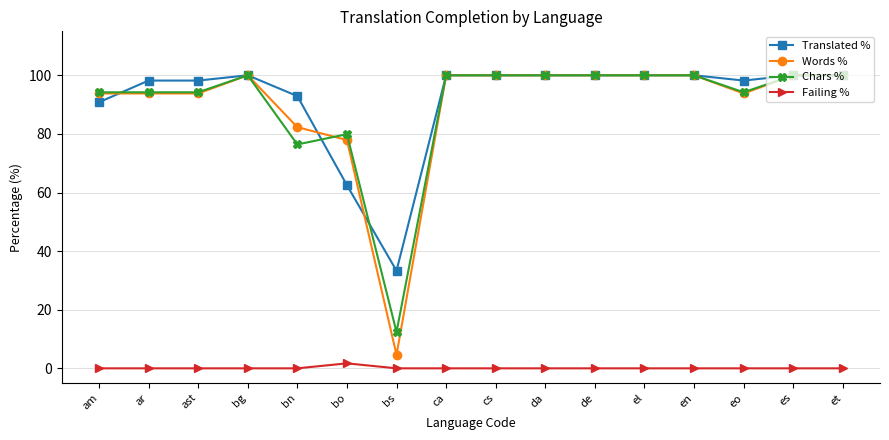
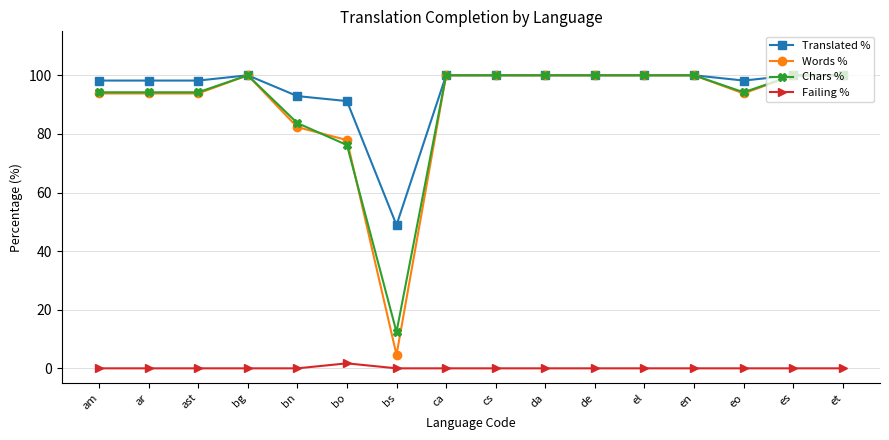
  {
    "Translated %": {
-     "am": 91,
+     "am": 98,
      "ar": 98,
      "ast": 98,
      "bn": 93,
-     "bo": 63,
-     "bs": 33,
+     "bo": 91,
+     "bs": 49,
      "eo": 98
    },
    "Words %": {
      "bn": 82,
      "bo": 78,
      "bs": 5
    },
    "Chars %": {
-     "bn": 76,
-     "bo": 80,
+     "bn": 84,
+     "bo": 76,
      "bs": 12
    },
    "Failing %": {
      "am": 0,
      "ar": 0,
      "ast": 0,
      "bg": 0,
      "bn": 0,
      "bo": 2,
      "bs": 0,
      "ca": 0,
      "cs": 0,
      "da": 0,
      "de": 0,
      "el": 0,
      "en": 0,
      "eo": 0,
      "es": 0,
      "et": 0
    }
  }
